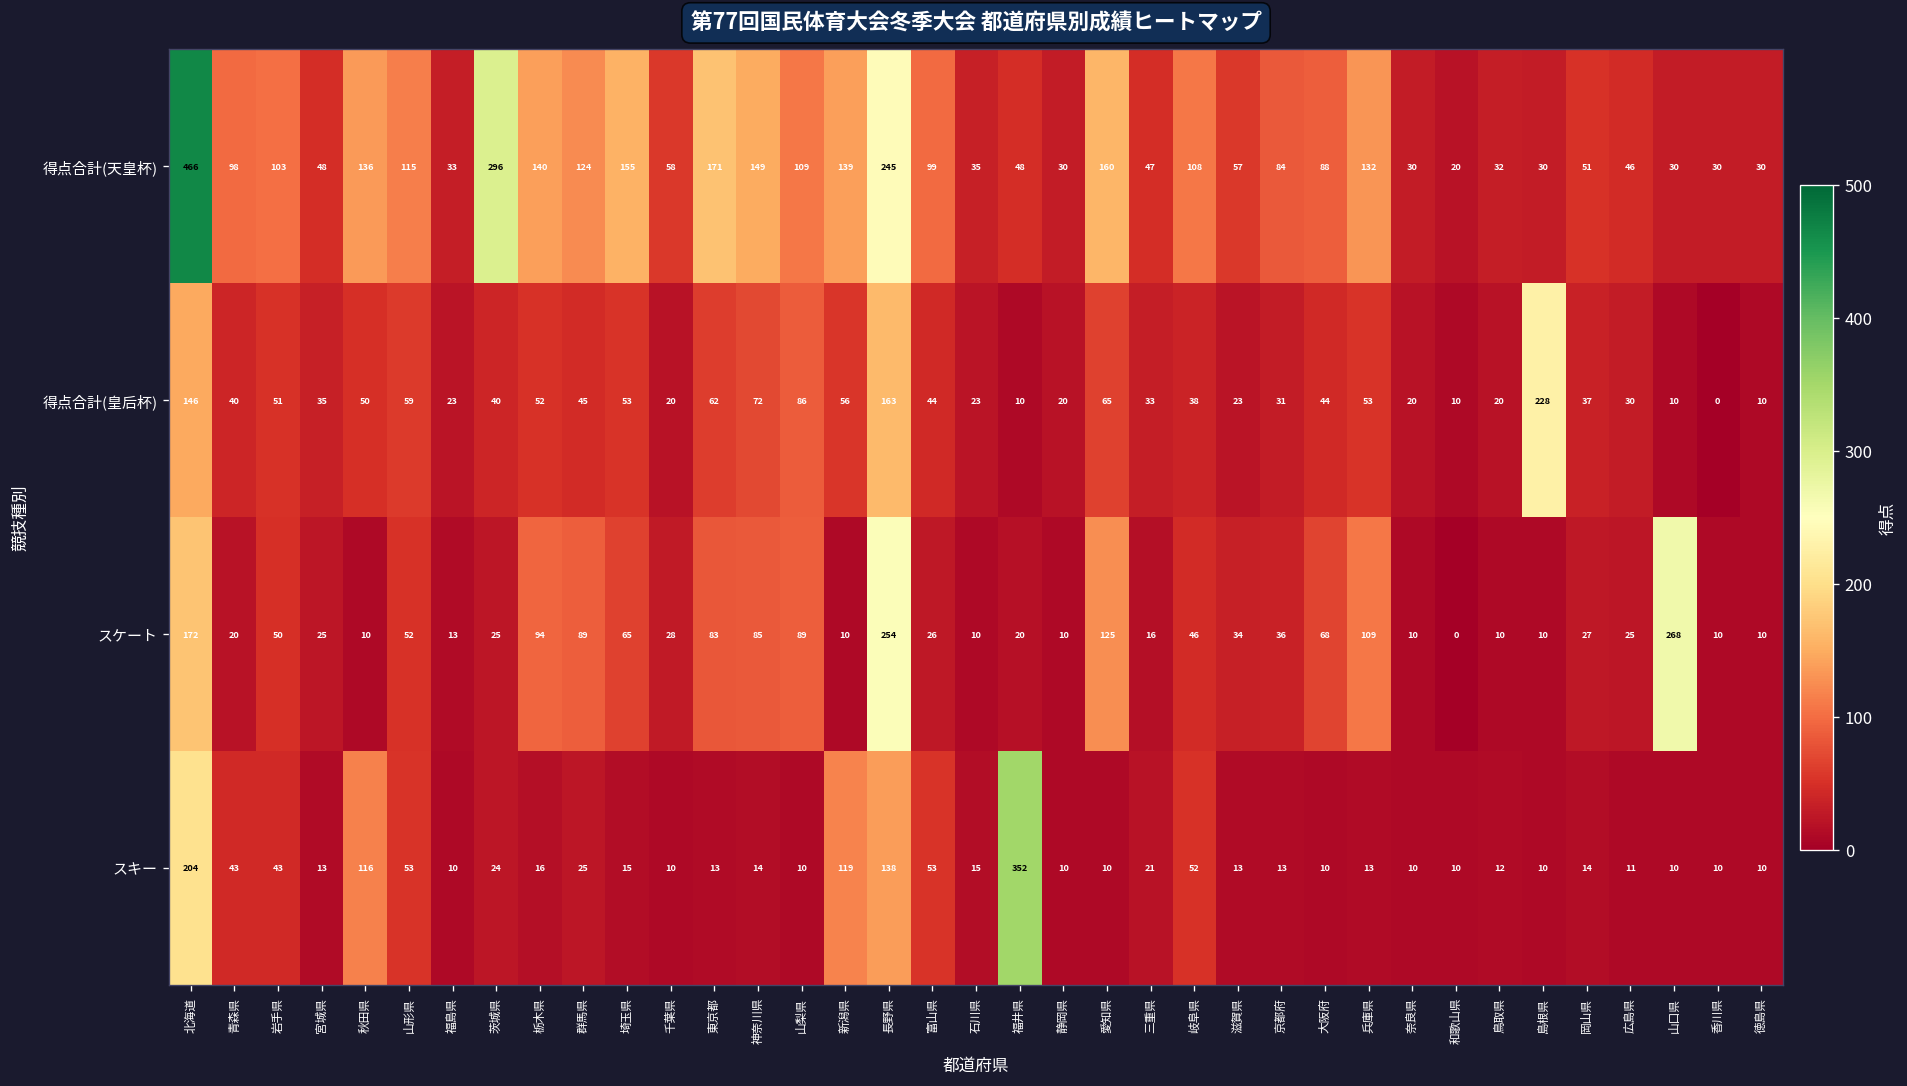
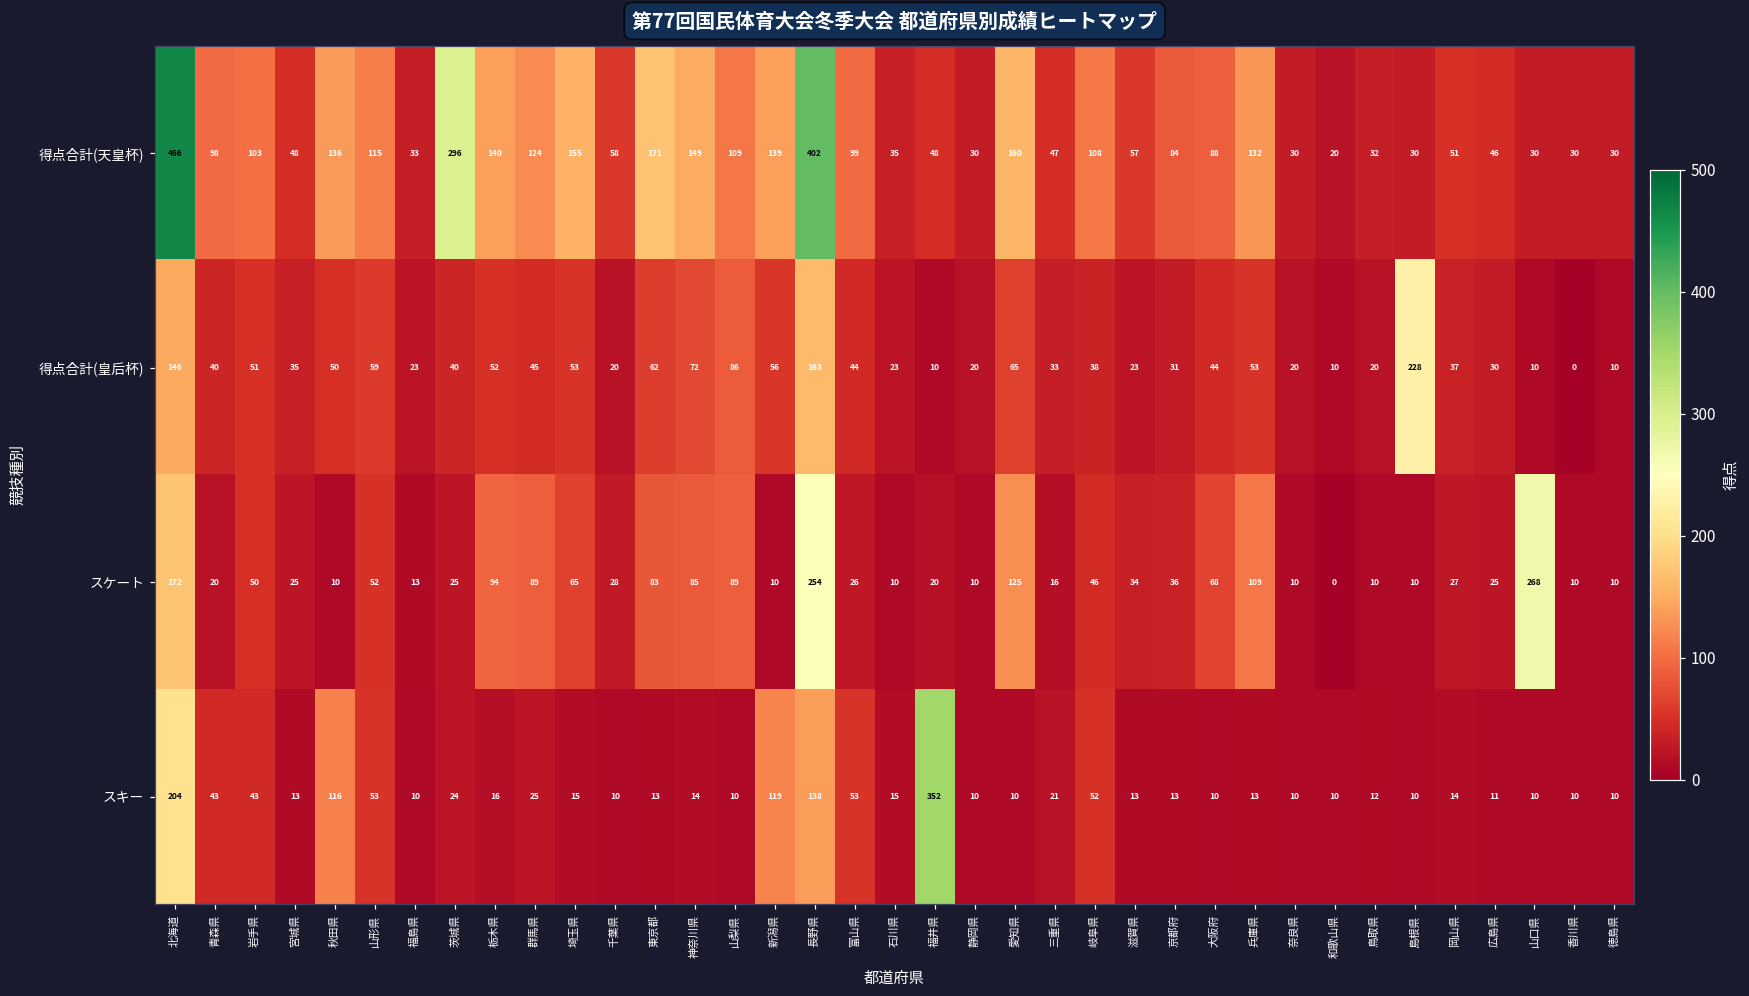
  {
    "得点合計(天皇杯)": {
      "北海道": 466,
      "青森県": 98,
      "岩手県": 103,
      "宮城県": 48,
      "秋田県": 136,
      "山形県": 115,
      "福島県": 33,
      "茨城県": 296,
      "栃木県": 140,
      "群馬県": 124,
      "埼玉県": 155,
      "千葉県": 58,
      "東京都": 171,
      "神奈川県": 149,
      "山梨県": 109,
      "新潟県": 139,
-     "長野県": 245,
+     "長野県": 402,
      "富山県": 99,
      "石川県": 35,
      "福井県": 48,
      "静岡県": 30,
      "愛知県": 160,
      "三重県": 47,
      "岐阜県": 108,
      "滋賀県": 57,
      "京都府": 84,
      "大阪府": 88,
      "兵庫県": 132,
      "奈良県": 30,
      "和歌山県": 20,
      "鳥取県": 32,
      "島根県": 30,
      "岡山県": 51,
      "広島県": 46,
      "山口県": 30,
      "香川県": 30,
      "徳島県": 30
    },
    "得点合計(皇后杯)": {
      "北海道": 146,
      "青森県": 40,
      "岩手県": 51,
      "宮城県": 35,
      "秋田県": 50,
      "山形県": 59,
      "福島県": 23,
      "茨城県": 40,
      "栃木県": 52,
      "群馬県": 45,
      "埼玉県": 53,
      "千葉県": 20,
      "東京都": 62,
      "神奈川県": 72,
      "山梨県": 86,
      "新潟県": 56,
      "長野県": 163,
      "富山県": 44,
      "石川県": 23,
      "福井県": 10,
      "静岡県": 20,
      "愛知県": 65,
      "三重県": 33,
      "岐阜県": 38,
      "滋賀県": 23,
      "京都府": 31,
      "大阪府": 44,
      "兵庫県": 53,
      "奈良県": 20,
      "和歌山県": 10,
      "鳥取県": 20,
      "島根県": 228,
      "岡山県": 37,
      "広島県": 30,
      "山口県": 10,
      "香川県": 0,
      "徳島県": 10
    },
    "スケート": {
      "北海道": 172,
      "青森県": 20,
      "岩手県": 50,
      "宮城県": 25,
      "秋田県": 10,
      "山形県": 52,
      "福島県": 13,
      "茨城県": 25,
      "栃木県": 94,
      "群馬県": 89,
      "埼玉県": 65,
      "千葉県": 28,
      "東京都": 83,
      "神奈川県": 85,
      "山梨県": 89,
      "新潟県": 10,
      "長野県": 254,
      "富山県": 26,
      "石川県": 10,
      "福井県": 20,
      "静岡県": 10,
      "愛知県": 125,
      "三重県": 16,
      "岐阜県": 46,
      "滋賀県": 34,
      "京都府": 36,
      "大阪府": 68,
      "兵庫県": 109,
      "奈良県": 10,
      "和歌山県": 0,
      "鳥取県": 10,
      "島根県": 10,
      "岡山県": 27,
      "広島県": 25,
      "山口県": 268,
      "香川県": 10,
      "徳島県": 10
    },
    "スキー": {
      "北海道": 204,
      "青森県": 43,
      "岩手県": 43,
      "宮城県": 13,
      "秋田県": 116,
      "山形県": 53,
      "福島県": 10,
      "茨城県": 24,
      "栃木県": 16,
      "群馬県": 25,
      "埼玉県": 15,
      "千葉県": 10,
      "東京都": 13,
      "神奈川県": 14,
      "山梨県": 10,
      "新潟県": 119,
      "長野県": 138,
      "富山県": 53,
      "石川県": 15,
      "福井県": 352,
      "静岡県": 10,
      "愛知県": 10,
      "三重県": 21,
      "岐阜県": 52,
      "滋賀県": 13,
      "京都府": 13,
      "大阪府": 10,
      "兵庫県": 13,
      "奈良県": 10,
      "和歌山県": 10,
      "鳥取県": 12,
      "島根県": 10,
      "岡山県": 14,
      "広島県": 11,
      "山口県": 10,
      "香川県": 10,
      "徳島県": 10
    }
  }
